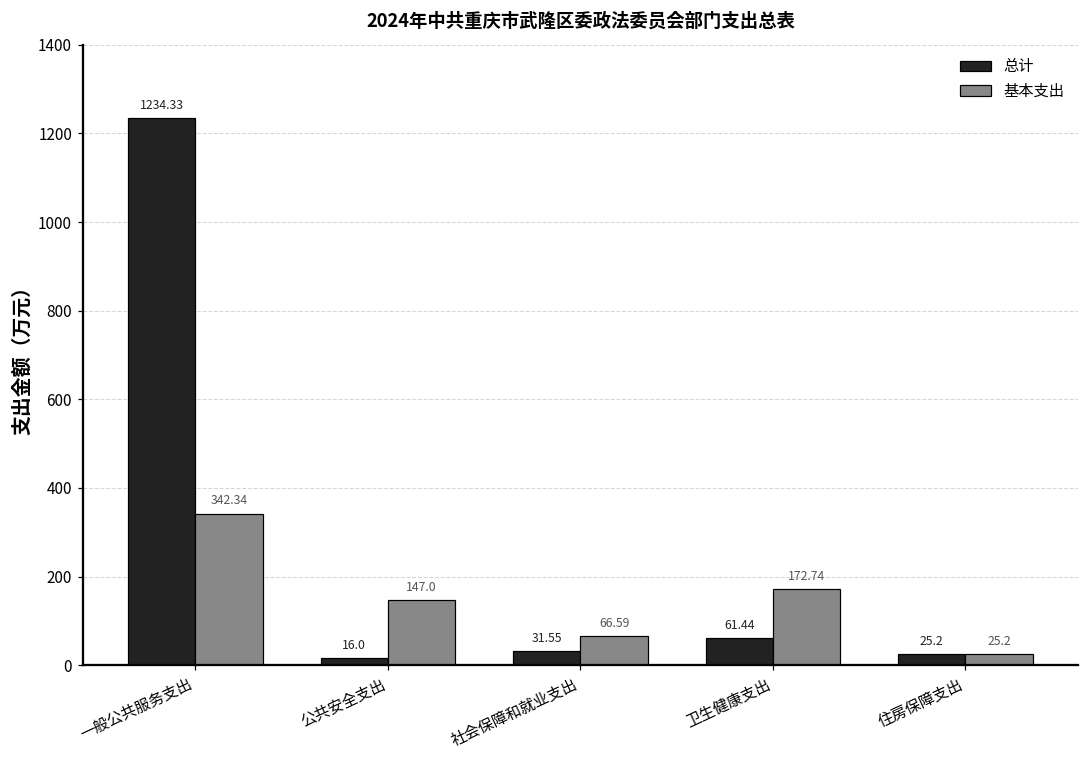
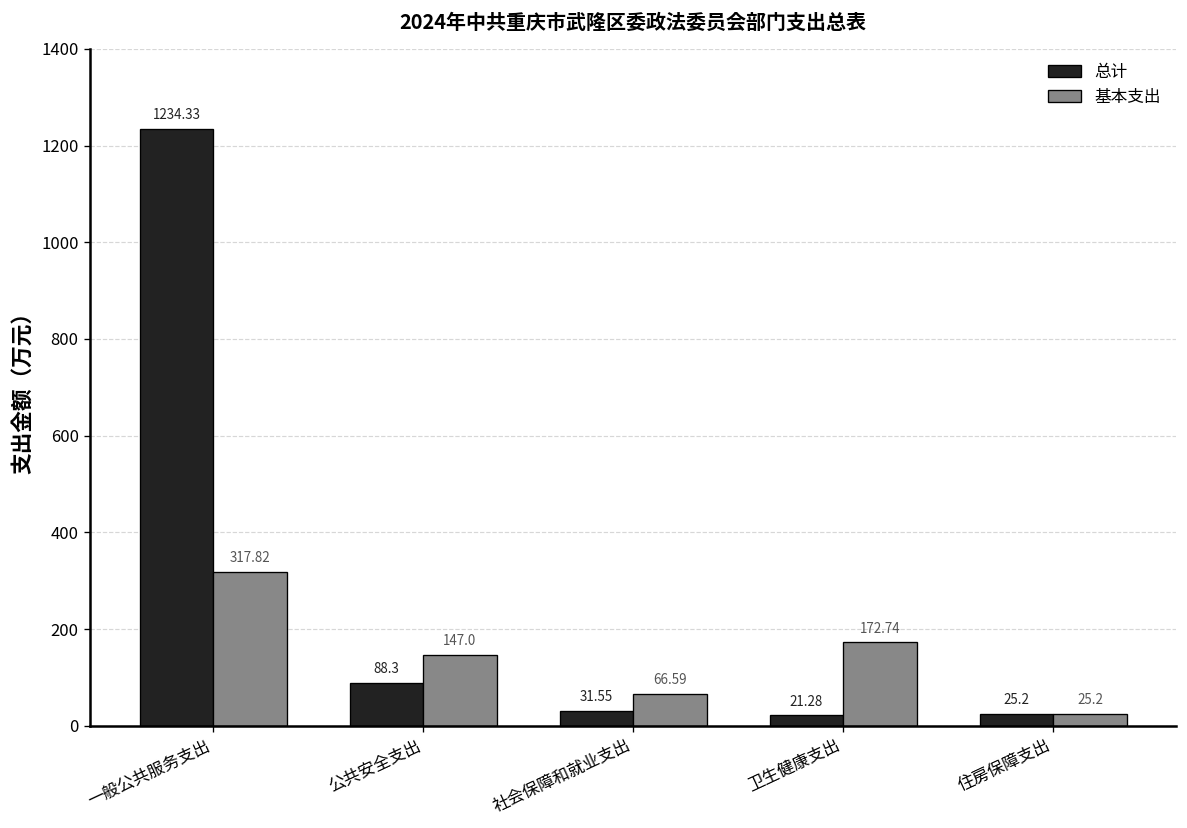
  {
    "总计": {
      "一般公共服务支出": 1234.33,
-     "公共安全支出": 16.0,
+     "公共安全支出": 88.3,
      "社会保障和就业支出": 31.55,
-     "卫生健康支出": 61.44,
+     "卫生健康支出": 21.28,
      "住房保障支出": 25.2
    },
    "基本支出": {
-     "一般公共服务支出": 342.34,
+     "一般公共服务支出": 317.82,
      "公共安全支出": 147.0,
      "社会保障和就业支出": 66.59,
      "卫生健康支出": 172.74,
      "住房保障支出": 25.2
    }
  }
